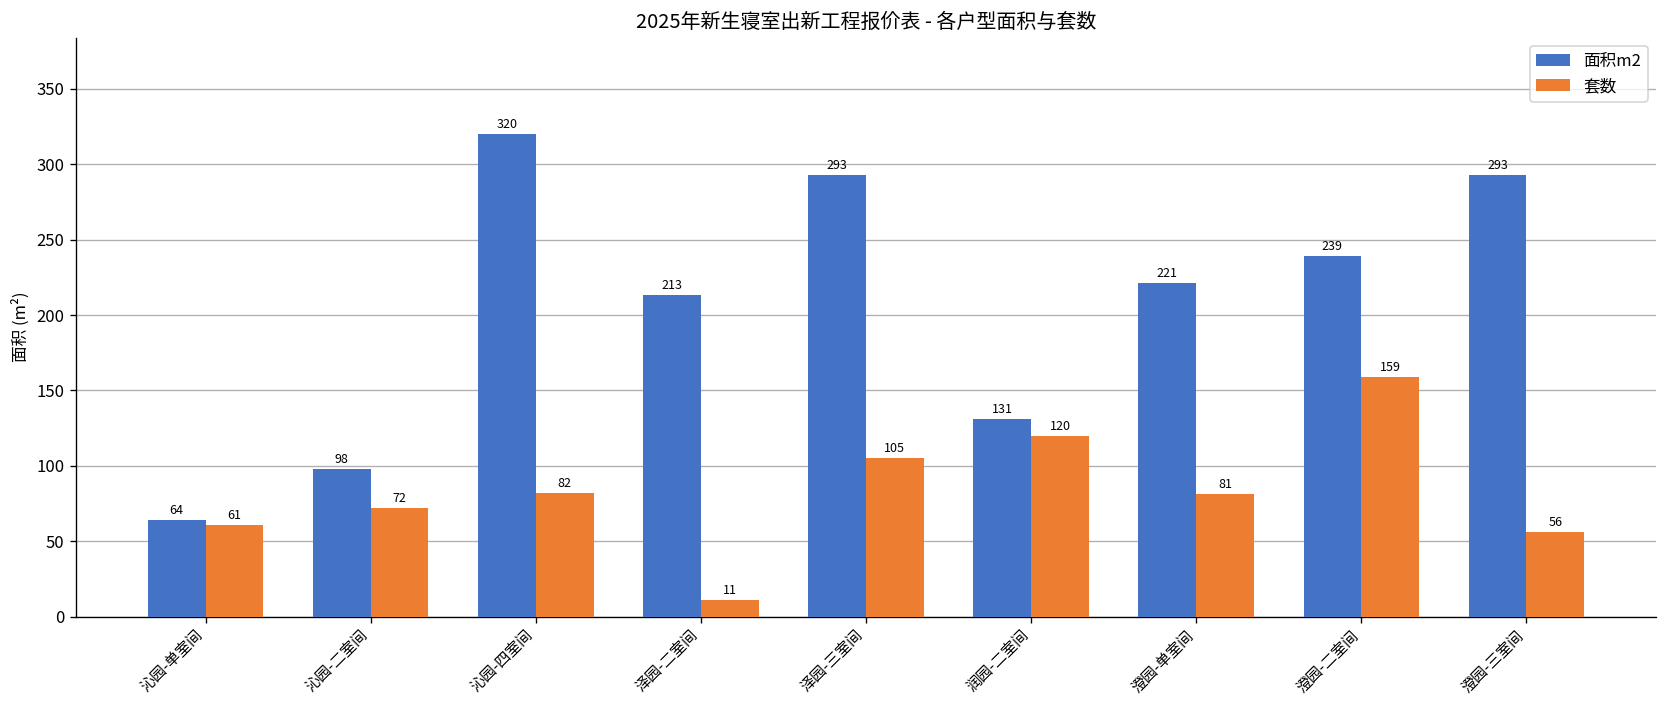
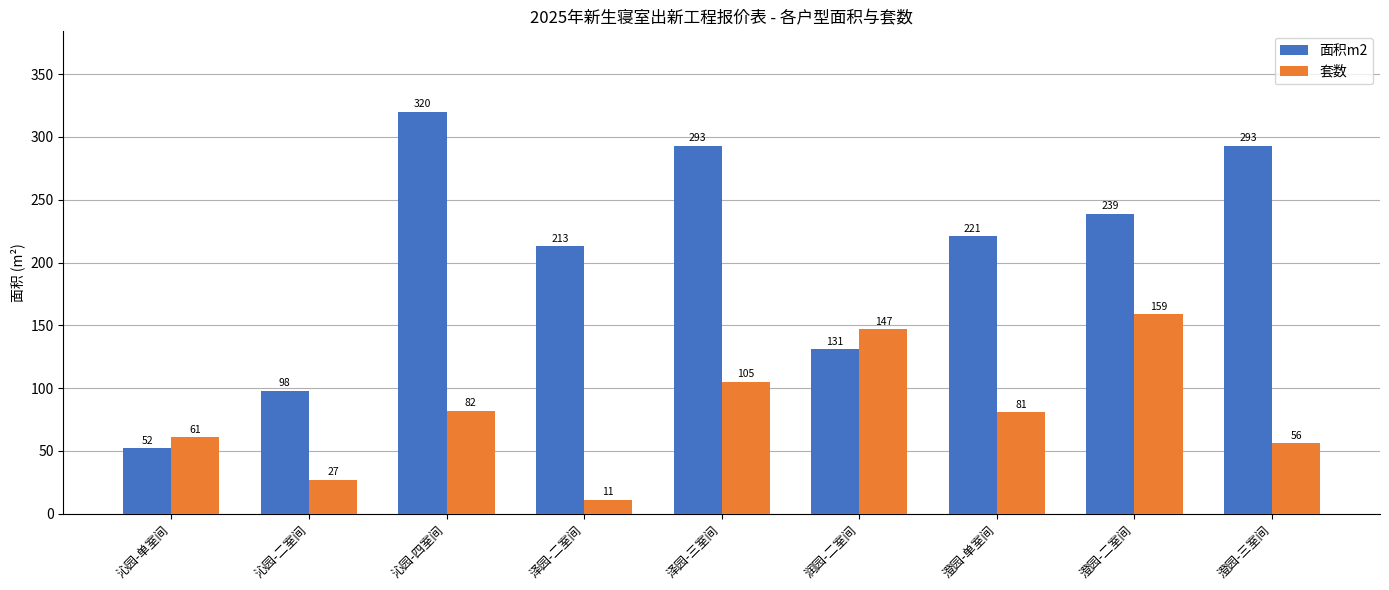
  {
    "面积m2": {
-     "沁园-单室间": 64,
+     "沁园-单室间": 52,
      "沁园-二室间": 98,
      "沁园-四室间": 320,
      "泽园-二室间": 213,
      "泽园-三室间": 293,
      "润园-二室间": 131,
      "澄园-单室间": 221,
      "澄园-二室间": 239,
      "澄园-三室间": 293
    },
    "套数": {
      "沁园-单室间": 61,
-     "沁园-二室间": 72,
+     "沁园-二室间": 27,
      "沁园-四室间": 82,
      "泽园-二室间": 11,
      "泽园-三室间": 105,
-     "润园-二室间": 120,
+     "润园-二室间": 147,
      "澄园-单室间": 81,
      "澄园-二室间": 159,
      "澄园-三室间": 56
    }
  }
